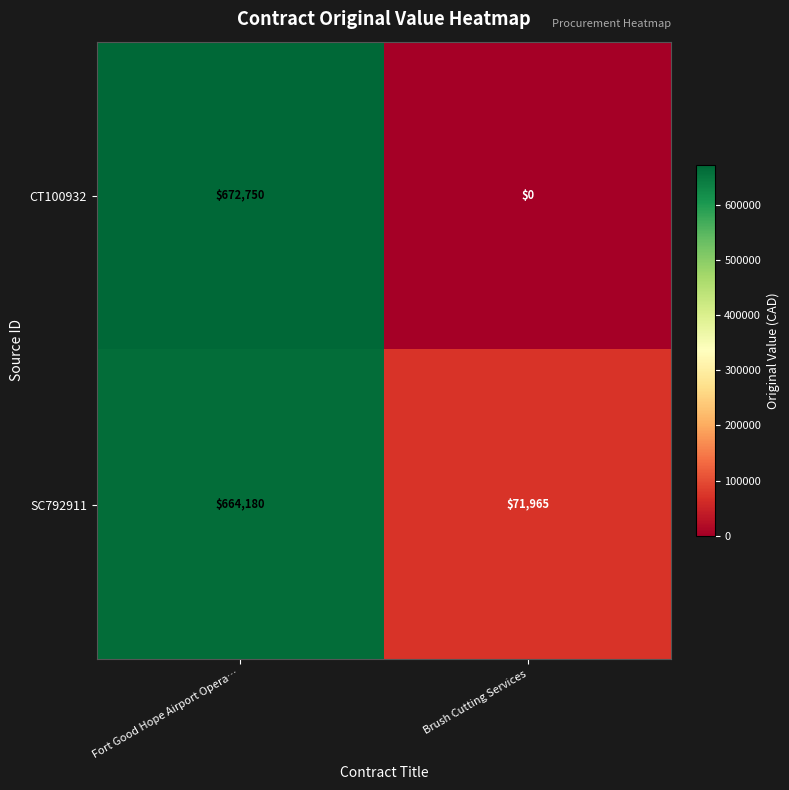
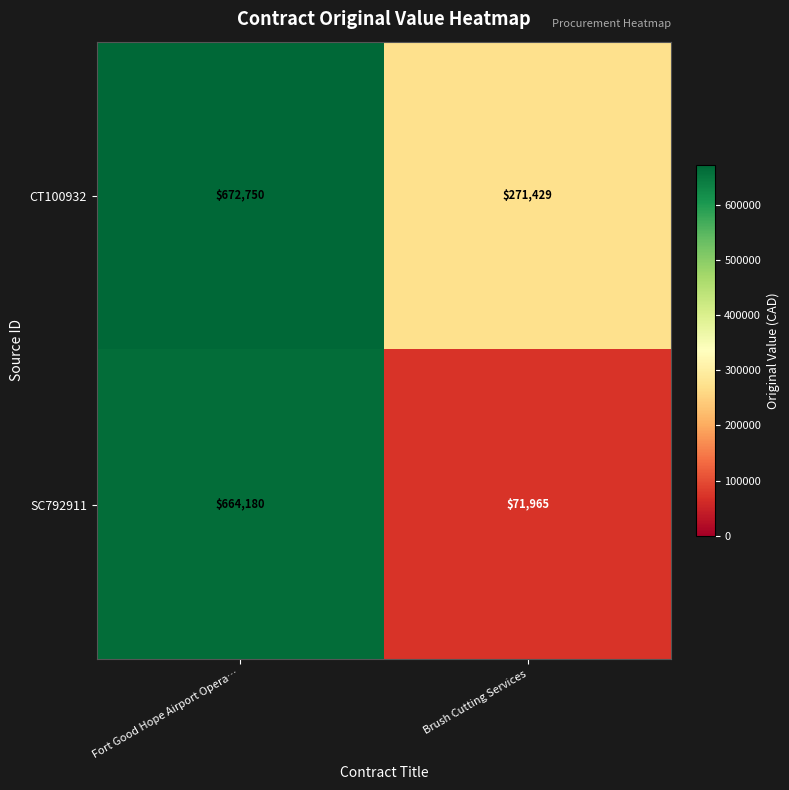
  {
    "CT100932": {
      "Fort Good Hope Airport Opera…": "$672,750",
-     "Brush Cutting Services": "$0"
+     "Brush Cutting Services": "$271,429"
    },
    "SC792911": {
      "Fort Good Hope Airport Opera…": "$664,180",
      "Brush Cutting Services": "$71,965"
    }
  }
